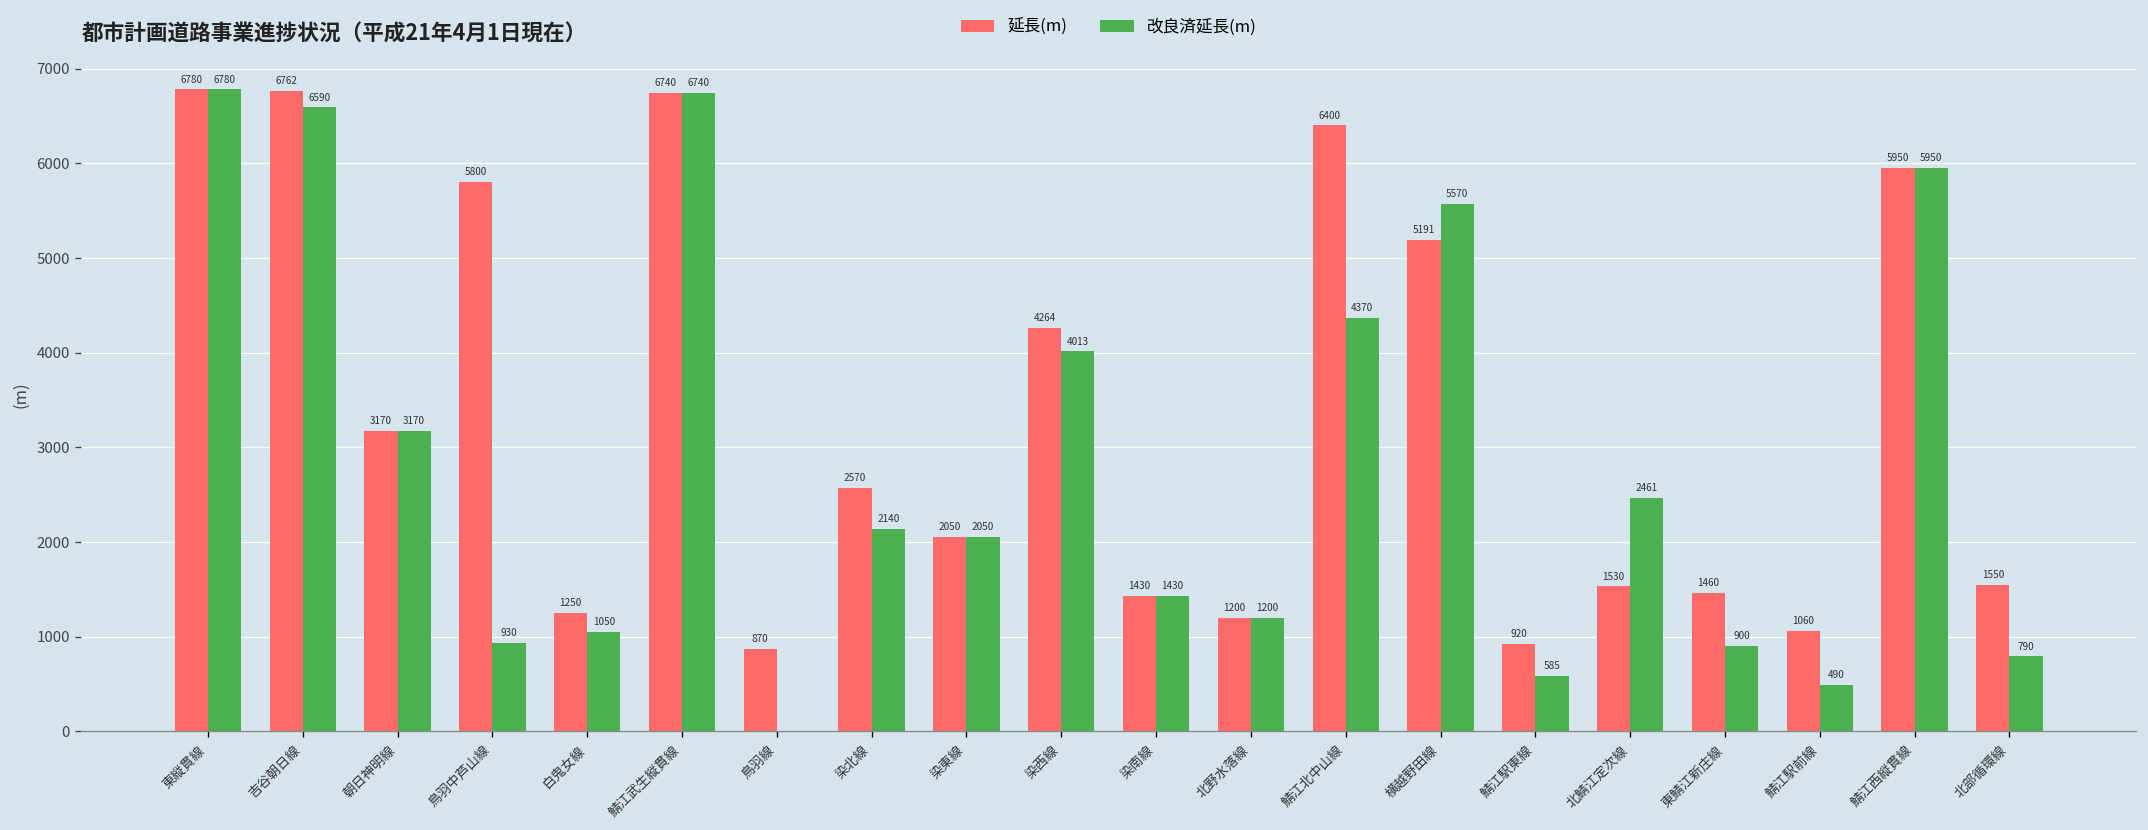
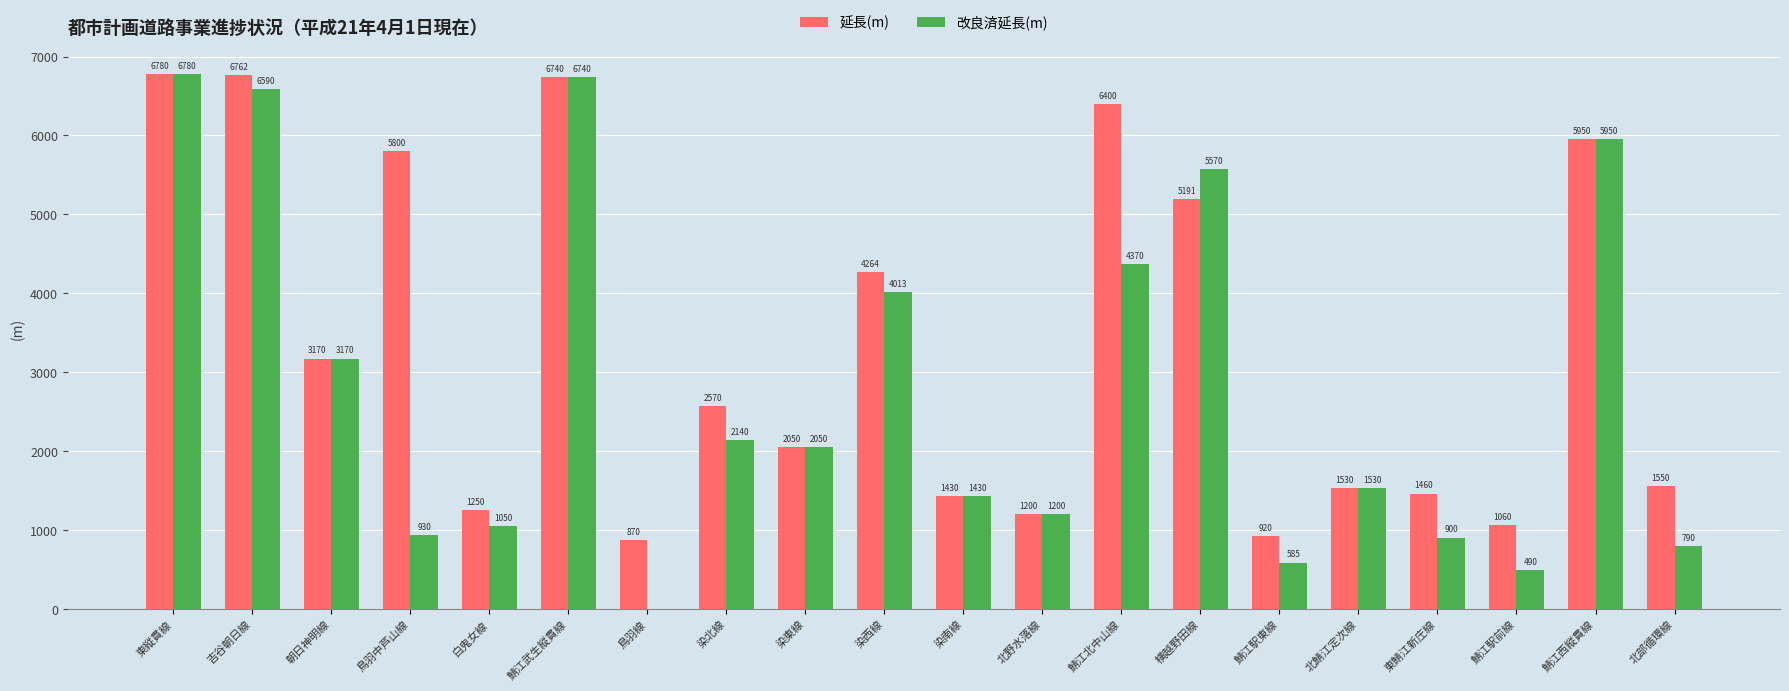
  {
    "延長(m)": {
      "東縦貫線": 6780,
      "吉谷朝日線": 6762,
      "朝日神明線": 3170,
      "鳥羽中芦山線": 5800,
      "白鬼女線": 1250,
      "鯖江武生縦貫線": 6740,
      "鳥羽線": 870,
      "染北線": 2570,
      "染東線": 2050,
      "染西線": 4264,
      "染南線": 1430,
      "北野水落線": 1200,
      "鯖江北中山線": 6400,
      "横越野田線": 5191,
      "鯖江駅東線": 920,
      "北鯖江定次線": 1530,
      "東鯖江新庄線": 1460,
      "鯖江駅前線": 1060,
      "鯖江西縦貫線": 5950,
      "北部循環線": 1550
    },
    "改良済延長(m)": {
      "東縦貫線": 6780,
      "吉谷朝日線": 6590,
      "朝日神明線": 3170,
      "鳥羽中芦山線": 930,
      "白鬼女線": 1050,
      "鯖江武生縦貫線": 6740,
      "染北線": 2140,
      "染東線": 2050,
      "染西線": 4013,
      "染南線": 1430,
      "北野水落線": 1200,
      "鯖江北中山線": 4370,
      "横越野田線": 5570,
      "鯖江駅東線": 585,
-     "北鯖江定次線": 2461,
+     "北鯖江定次線": 1530,
      "東鯖江新庄線": 900,
      "鯖江駅前線": 490,
      "鯖江西縦貫線": 5950,
      "北部循環線": 790
    }
  }
